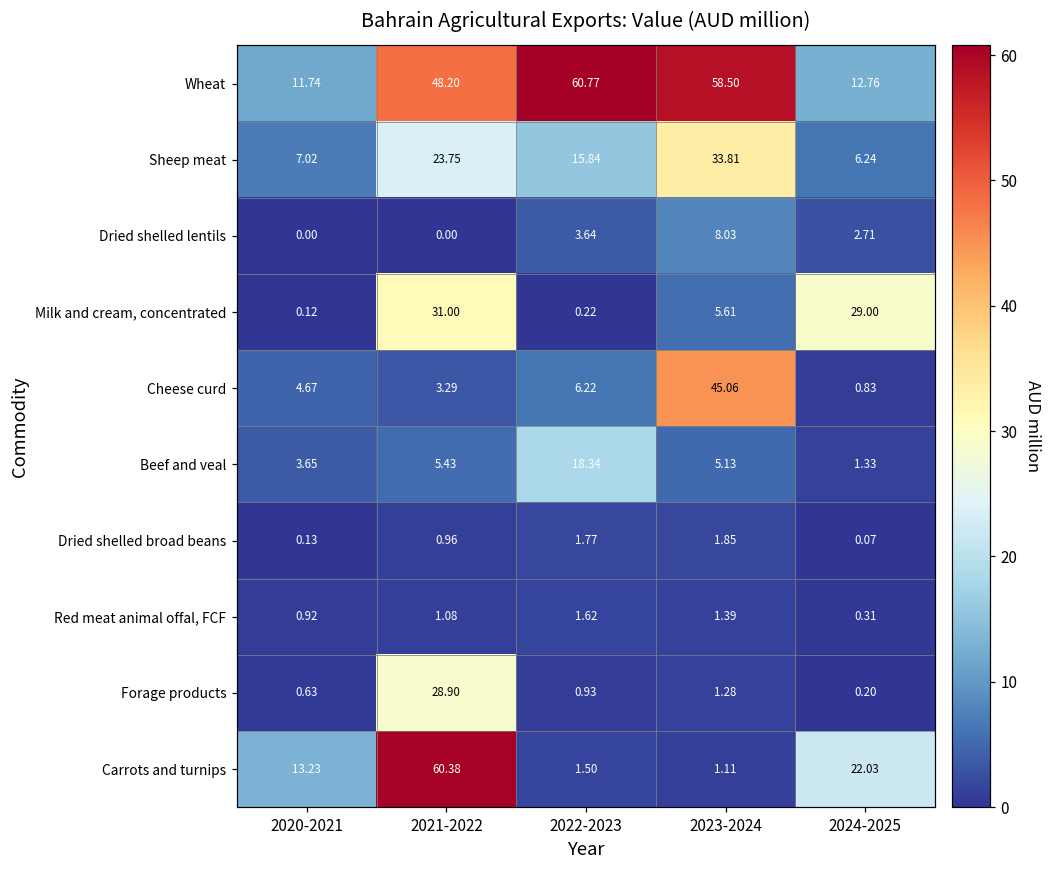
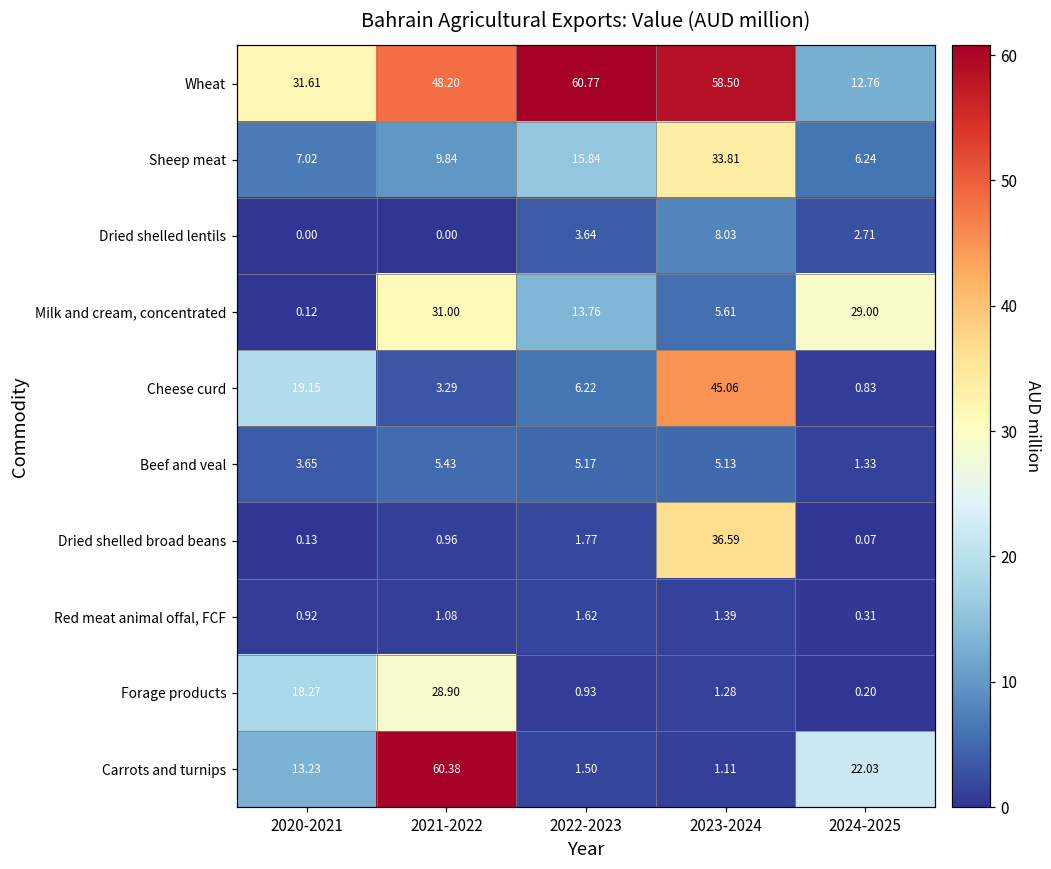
  {
    "Wheat": {
-     "2020-2021": 11.74,
+     "2020-2021": 31.61,
      "2021-2022": 48.20,
      "2022-2023": 60.77,
      "2023-2024": 58.50,
      "2024-2025": 12.76
    },
    "Sheep meat": {
      "2020-2021": 7.02,
-     "2021-2022": 23.75,
+     "2021-2022": 9.84,
      "2022-2023": 15.84,
      "2023-2024": 33.81,
      "2024-2025": 6.24
    },
    "Dried shelled lentils": {
      "2020-2021": 0.00,
      "2021-2022": 0.00,
      "2022-2023": 3.64,
      "2023-2024": 8.03,
      "2024-2025": 2.71
    },
    "Milk and cream, concentrated": {
      "2020-2021": 0.12,
      "2021-2022": 31.00,
-     "2022-2023": 0.22,
+     "2022-2023": 13.76,
      "2023-2024": 5.61,
      "2024-2025": 29.00
    },
    "Cheese curd": {
-     "2020-2021": 4.67,
+     "2020-2021": 19.15,
      "2021-2022": 3.29,
      "2022-2023": 6.22,
      "2023-2024": 45.06,
      "2024-2025": 0.83
    },
    "Beef and veal": {
      "2020-2021": 3.65,
      "2021-2022": 5.43,
-     "2022-2023": 18.34,
+     "2022-2023": 5.17,
      "2023-2024": 5.13,
      "2024-2025": 1.33
    },
    "Dried shelled broad beans": {
      "2020-2021": 0.13,
      "2021-2022": 0.96,
      "2022-2023": 1.77,
-     "2023-2024": 1.85,
+     "2023-2024": 36.59,
      "2024-2025": 0.07
    },
    "Red meat animal offal, FCF": {
      "2020-2021": 0.92,
      "2021-2022": 1.08,
      "2022-2023": 1.62,
      "2023-2024": 1.39,
      "2024-2025": 0.31
    },
    "Forage products": {
-     "2020-2021": 0.63,
+     "2020-2021": 18.27,
      "2021-2022": 28.90,
      "2022-2023": 0.93,
      "2023-2024": 1.28,
      "2024-2025": 0.20
    },
    "Carrots and turnips": {
      "2020-2021": 13.23,
      "2021-2022": 60.38,
      "2022-2023": 1.50,
      "2023-2024": 1.11,
      "2024-2025": 22.03
    }
  }
